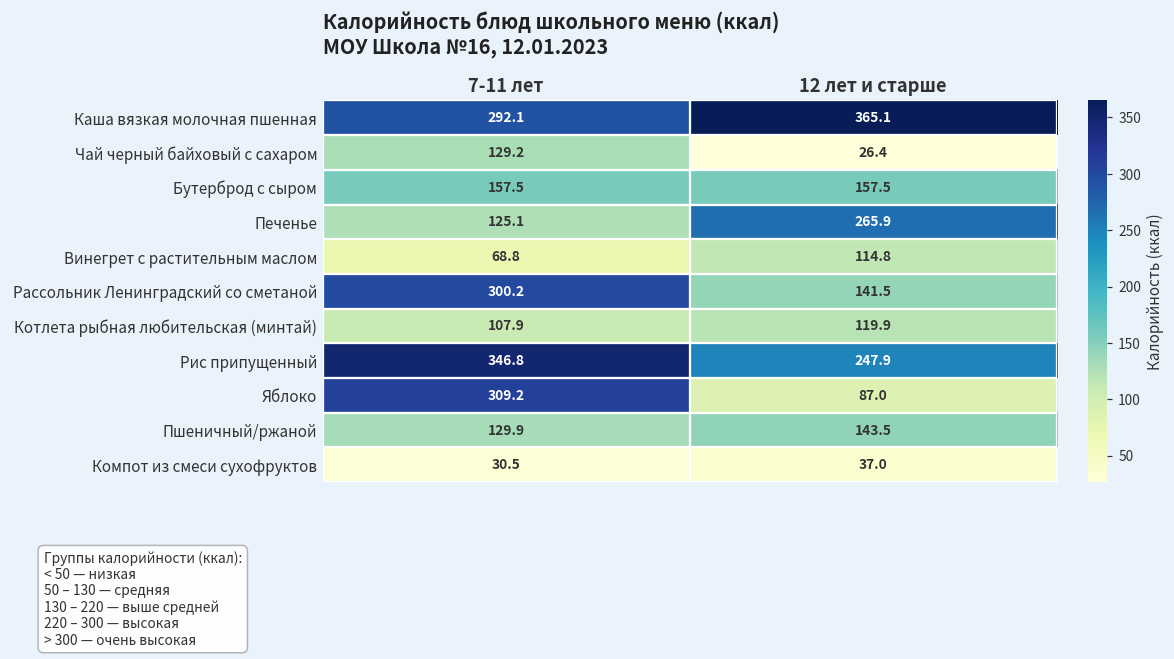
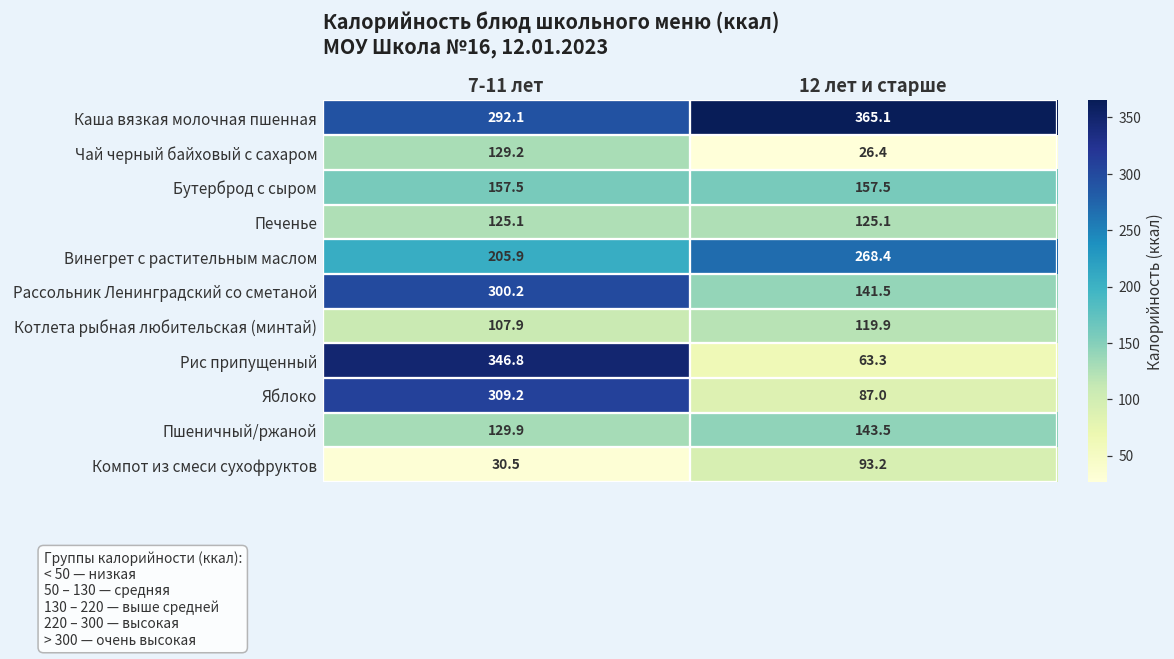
  {
    "Каша вязкая молочная пшенная": {
      "7-11 лет": 292.1,
      "12 лет и старше": 365.1
    },
    "Чай черный байховый с сахаром": {
      "7-11 лет": 129.2,
      "12 лет и старше": 26.4
    },
    "Бутерброд с сыром": {
      "7-11 лет": 157.5,
      "12 лет и старше": 157.5
    },
    "Печенье": {
      "7-11 лет": 125.1,
-     "12 лет и старше": 265.9
+     "12 лет и старше": 125.1
    },
    "Винегрет с растительным маслом": {
-     "7-11 лет": 68.8,
-     "12 лет и старше": 114.8
+     "7-11 лет": 205.9,
+     "12 лет и старше": 268.4
    },
    "Рассольник Ленинградский со сметаной": {
      "7-11 лет": 300.2,
      "12 лет и старше": 141.5
    },
    "Котлета рыбная любительская (минтай)": {
      "7-11 лет": 107.9,
      "12 лет и старше": 119.9
    },
    "Рис припущенный": {
      "7-11 лет": 346.8,
-     "12 лет и старше": 247.9
+     "12 лет и старше": 63.3
    },
    "Яблоко": {
      "7-11 лет": 309.2,
      "12 лет и старше": 87.0
    },
    "Пшеничный/ржаной": {
      "7-11 лет": 129.9,
      "12 лет и старше": 143.5
    },
    "Компот из смеси сухофруктов": {
      "7-11 лет": 30.5,
-     "12 лет и старше": 37.0
+     "12 лет и старше": 93.2
    }
  }
